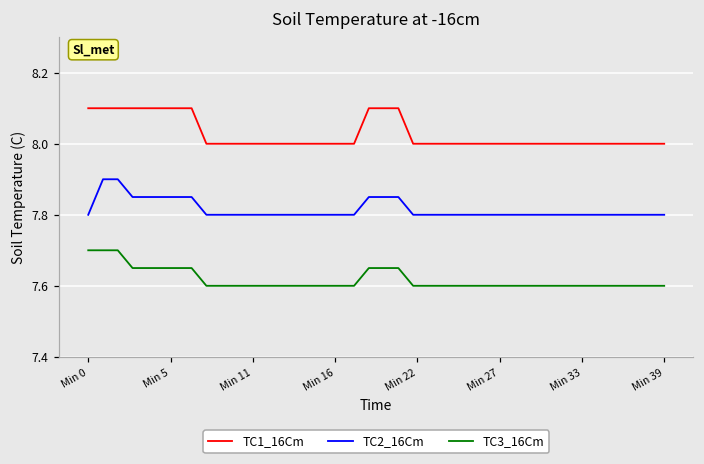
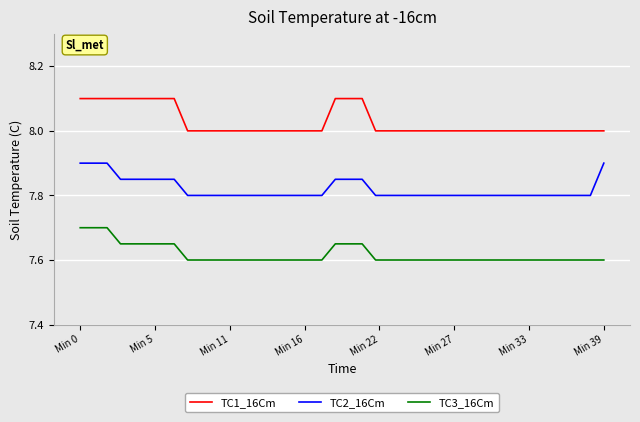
  {
    "TC1_16Cm": {
      "Min 0": 8.1,
      "Min 39": 8.0
    },
    "TC2_16Cm": {
-     "Min 0": 7.8,
-     "Min 39": 7.8
+     "Min 0": 7.9,
+     "Min 39": 7.9
    },
    "TC3_16Cm": {
      "Min 0": 7.7,
      "Min 39": 7.6
    }
  }
